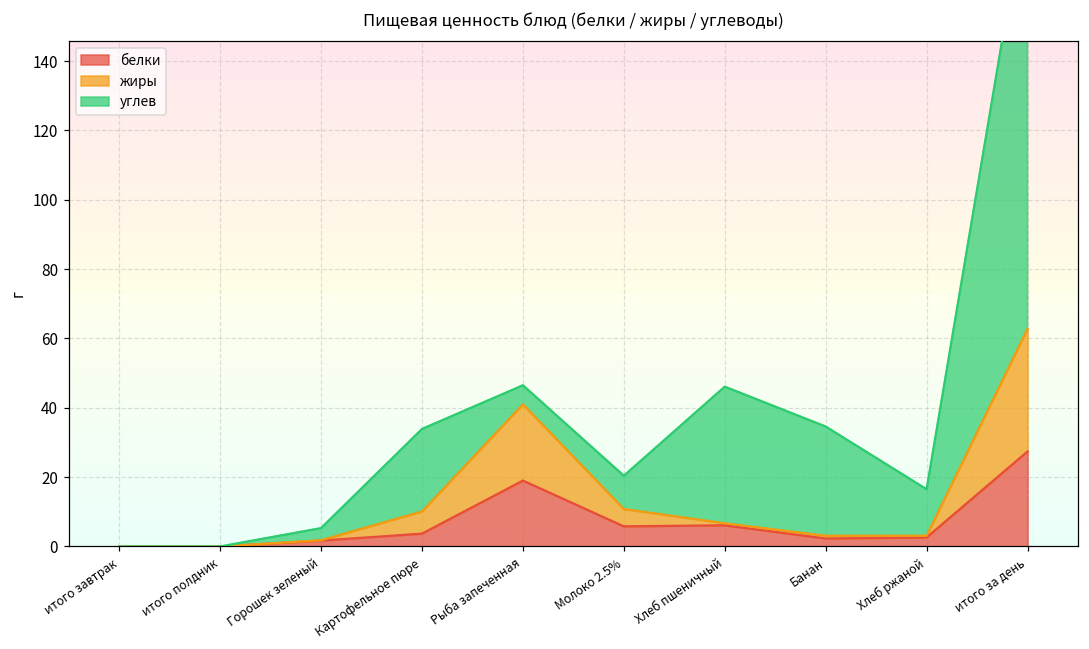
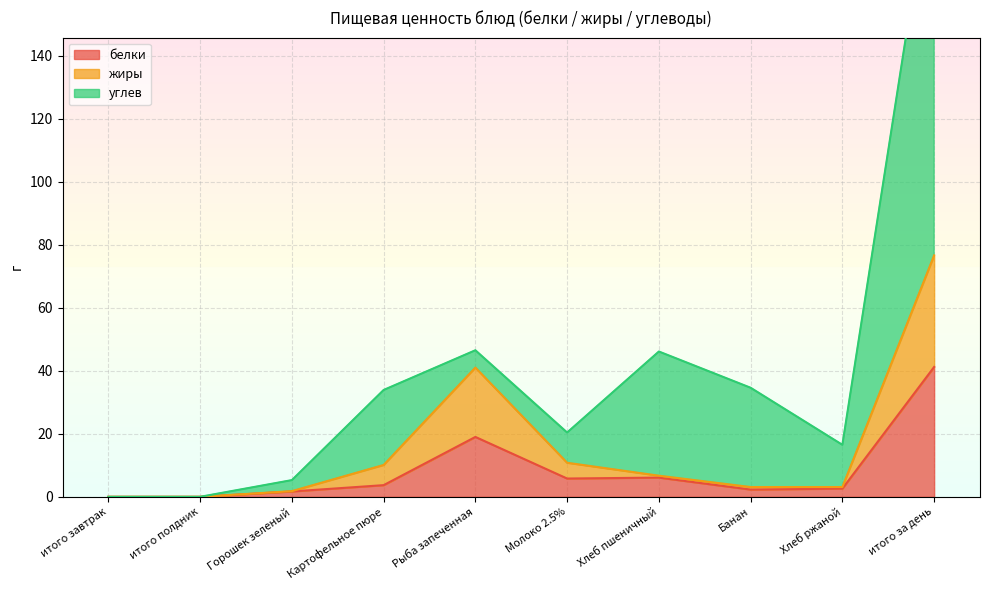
  {
    "белки": {
-     "итого за день": 27
+     "итого за день": 41
    },
    "жиры": {
      "итого за день": 35
    }
  }
